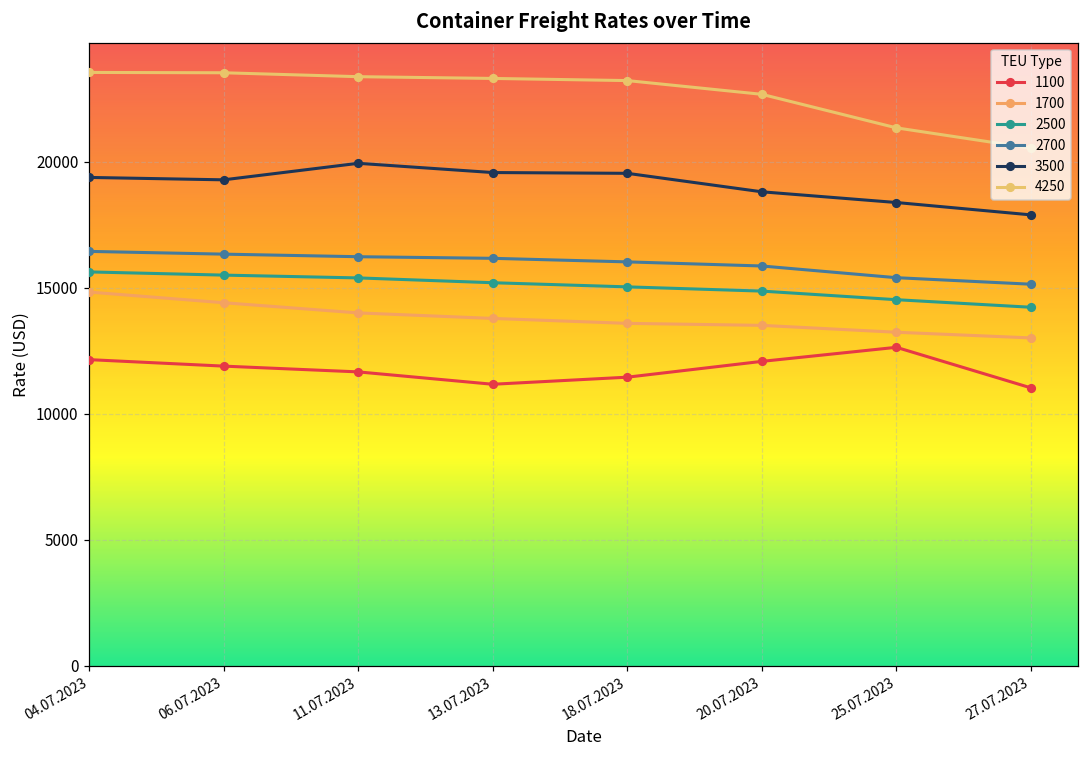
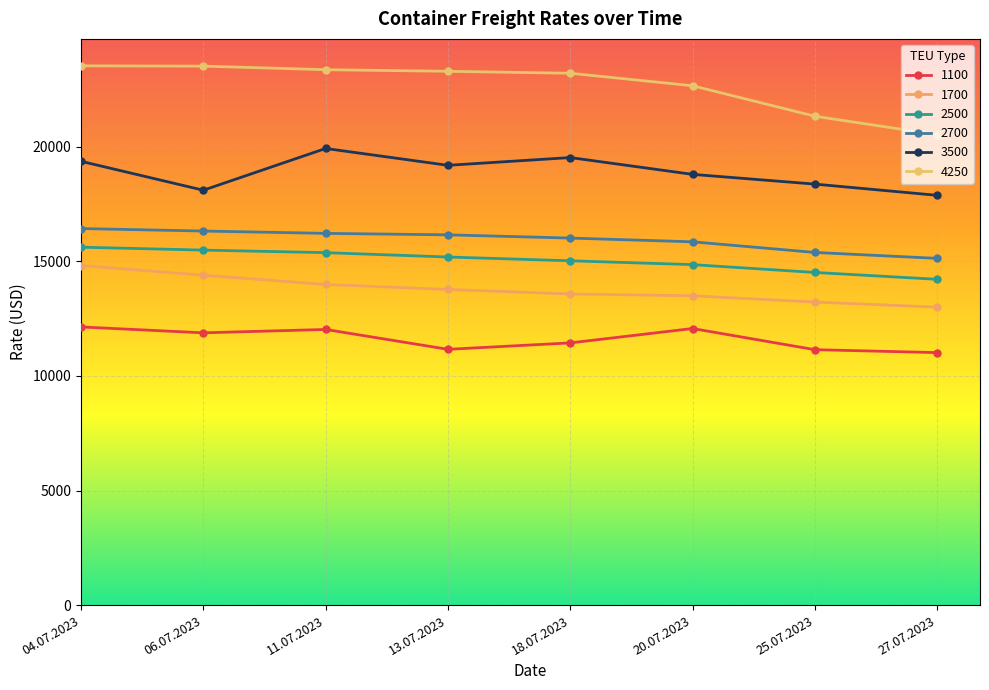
  {
    "1100": {
      "04.07.2023": 12100,
      "06.07.2023": 11900,
-     "11.07.2023": 11700,
+     "11.07.2023": 12000,
      "13.07.2023": 11200,
      "18.07.2023": 11400,
      "20.07.2023": 12100,
-     "25.07.2023": 12600,
+     "25.07.2023": 11100,
      "27.07.2023": 11000
    },
    "3500": {
      "04.07.2023": 19400,
-     "06.07.2023": 19300,
+     "06.07.2023": 18100,
      "11.07.2023": 19900,
-     "13.07.2023": 19600,
+     "13.07.2023": 19200,
      "18.07.2023": 19500,
      "20.07.2023": 18800,
      "25.07.2023": 18400,
      "27.07.2023": 17900
    }
  }
